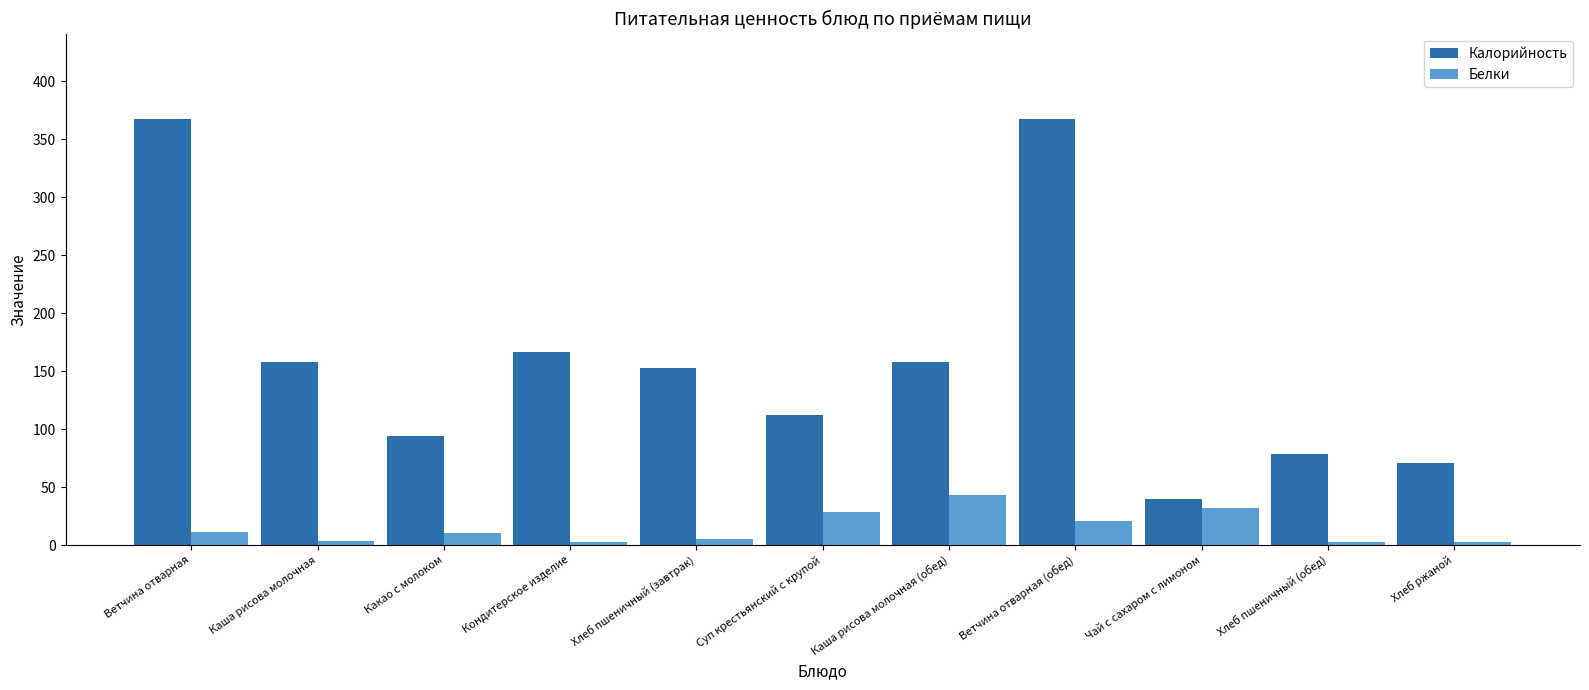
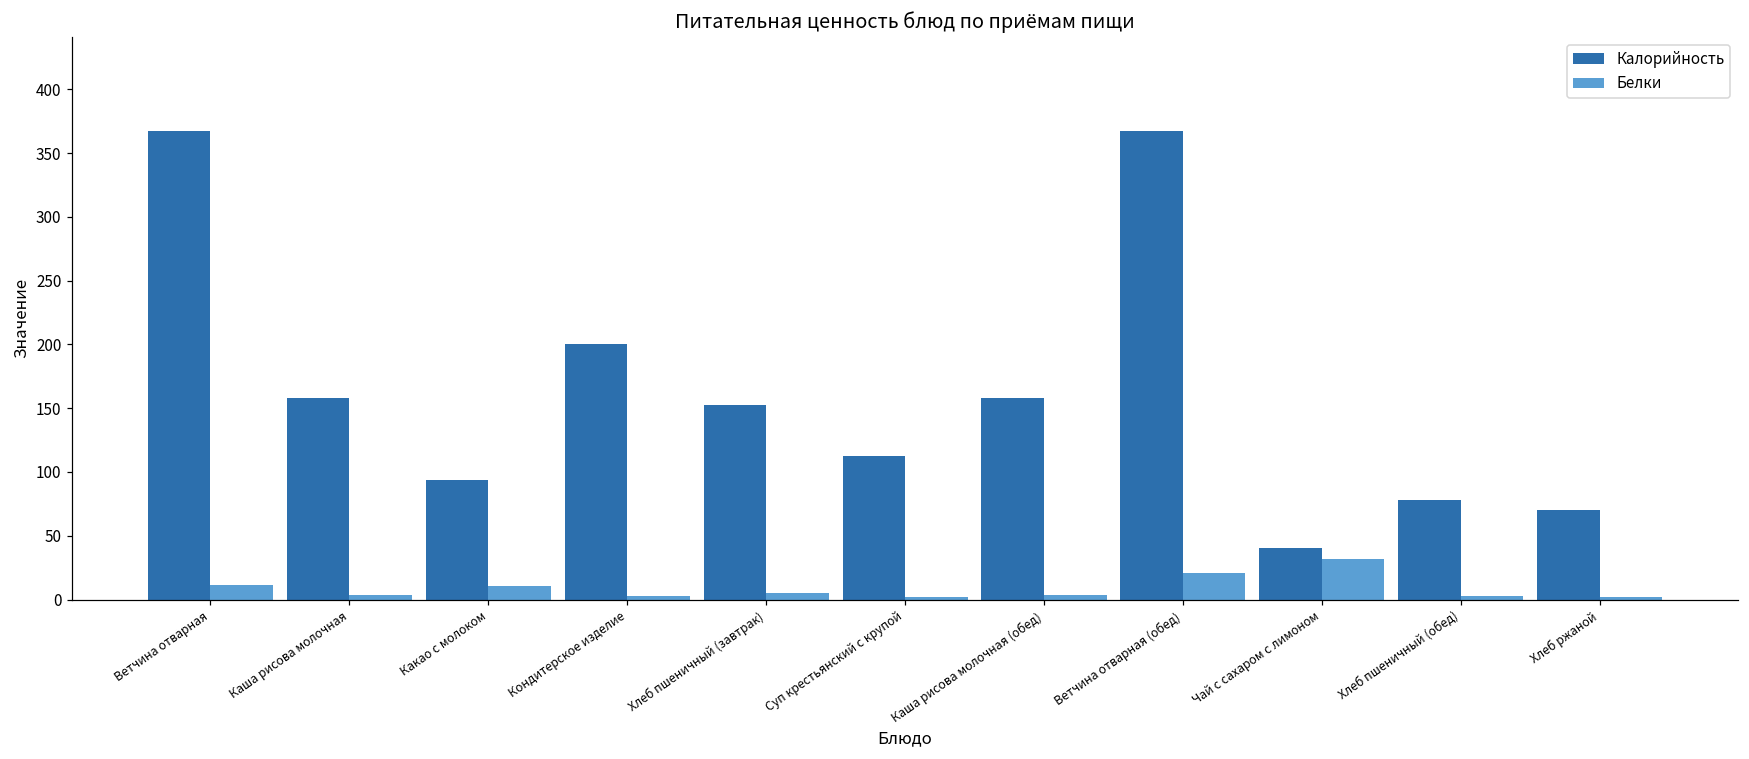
  {
    "Калорийность": {
      "Ветчина отварная": 368,
      "Каша рисова молочная": 158,
      "Какао с молоком": 94,
-     "Кондитерское изделие": 167,
+     "Кондитерское изделие": 200,
      "Хлеб пшеничный (завтрак)": 153,
      "Суп крестьянский с крупой": 112,
      "Каша рисова молочная (обед)": 158,
      "Ветчина отварная (обед)": 368,
      "Чай с сахаром с лимоном": 40,
      "Хлеб пшеничный (обед)": 78,
      "Хлеб ржаной": 71
    },
    "Белки": {
      "Ветчина отварная": 12,
      "Каша рисова молочная": 4,
      "Какао с молоком": 11,
      "Кондитерское изделие": 3,
      "Хлеб пшеничный (завтрак)": 5,
-     "Суп крестьянский с крупой": 29,
-     "Каша рисова молочная (обед)": 44,
+     "Суп крестьянский с крупой": 2,
+     "Каша рисова молочная (обед)": 4,
      "Ветчина отварная (обед)": 21,
      "Чай с сахаром с лимоном": 32,
      "Хлеб пшеничный (обед)": 3,
      "Хлеб ржаной": 2
    }
  }
